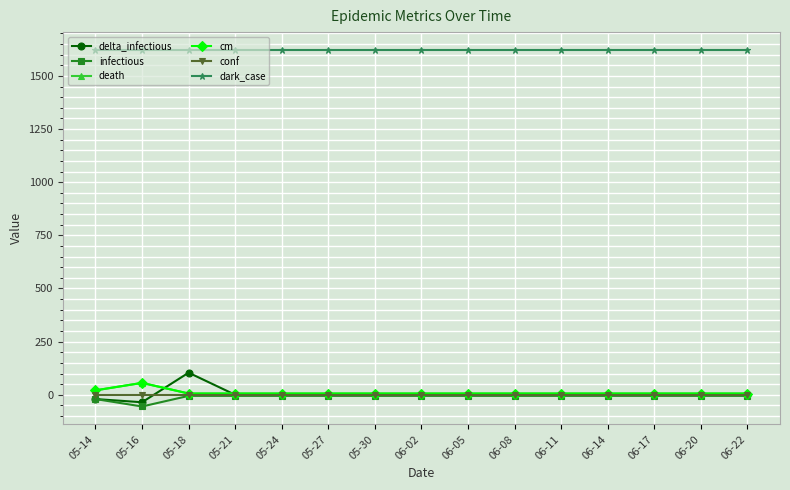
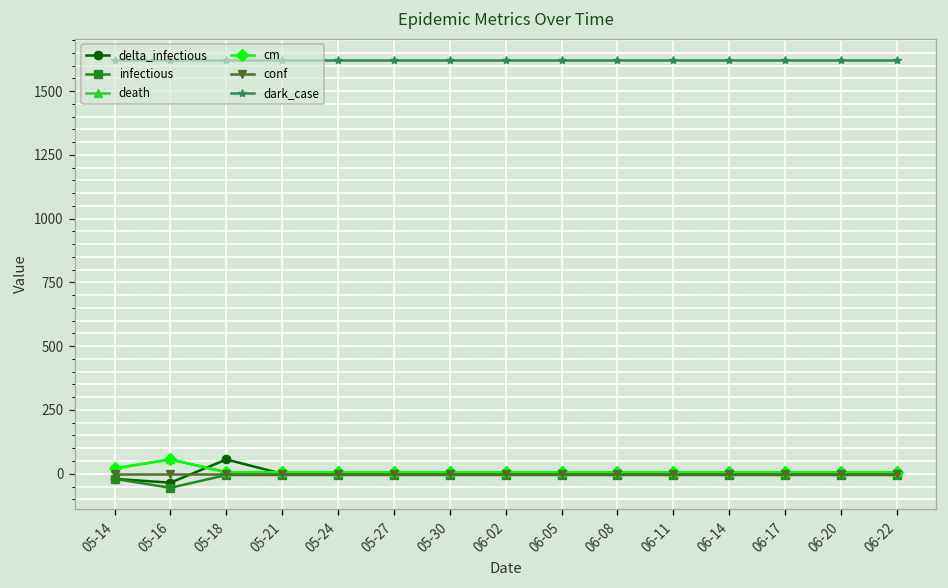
  {
    "delta_infectious": {
      "05-16": -40,
-     "05-18": 100
+     "05-18": 60
    },
    "cm": {
      "05-14": 20,
      "05-16": 60
    },
    "conf": {
      "05-14": 0,
      "05-16": 0
    }
  }
